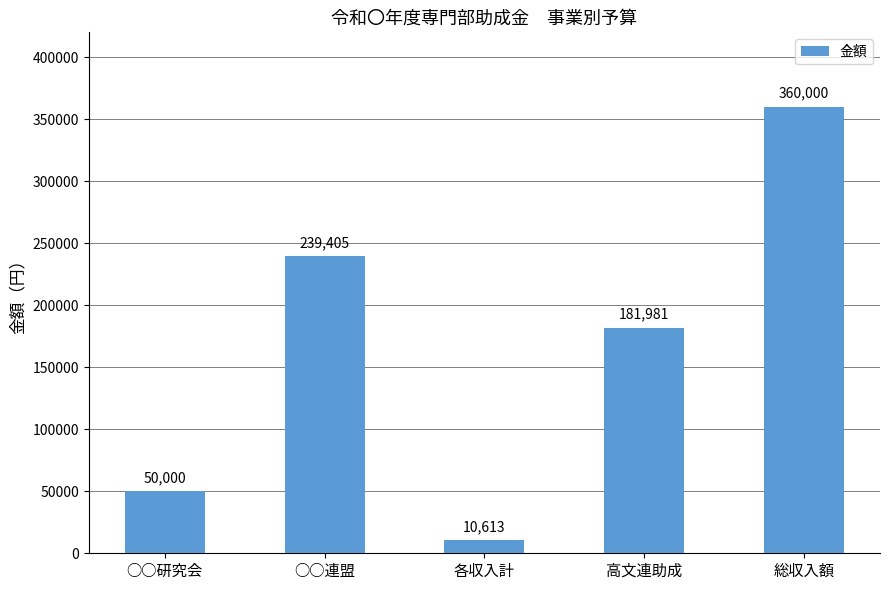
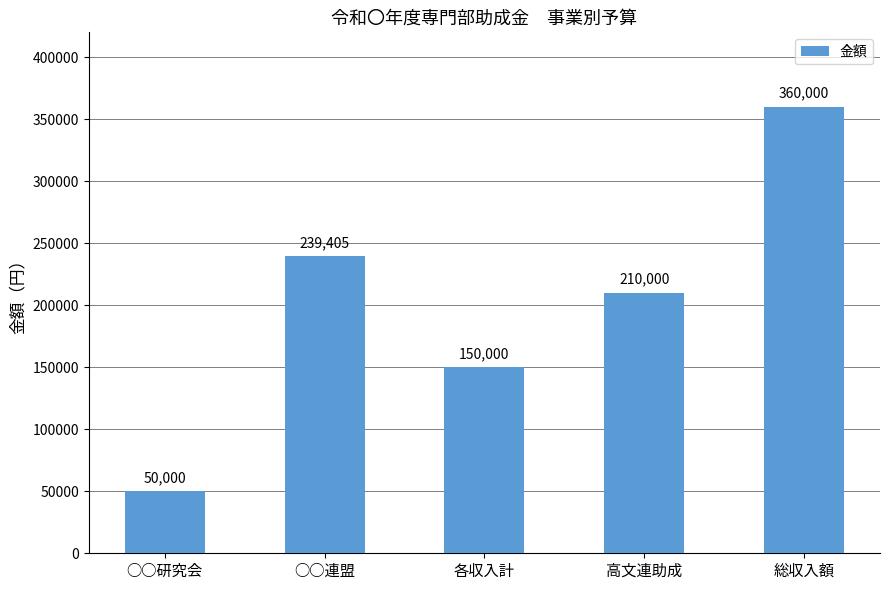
  {
    "○○研究会": "50,000",
    "○○連盟": "239,405",
-   "各収入計": "10,613",
-   "高文連助成": "181,981",
+   "各収入計": "150,000",
+   "高文連助成": "210,000",
    "総収入額": "360,000"
  }
